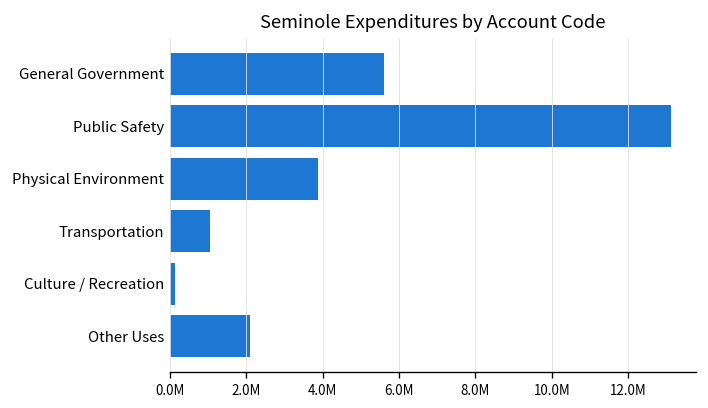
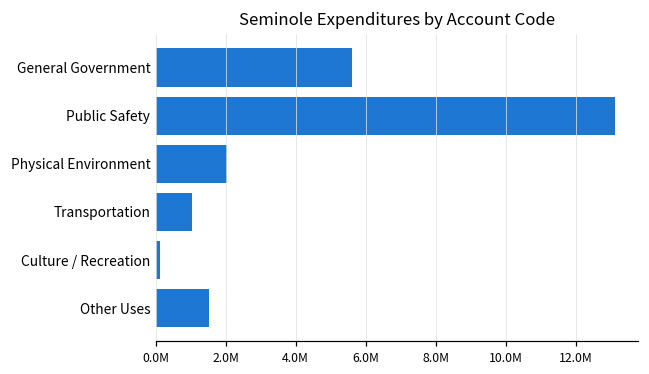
  {
    "General Government": 5600000,
    "Public Safety": 13100000,
-   "Physical Environment": 3900000,
+   "Physical Environment": 2000000,
    "Transportation": 1000000,
    "Culture / Recreation": 100000,
-   "Other Uses": 2100000
+   "Other Uses": 1500000
  }
